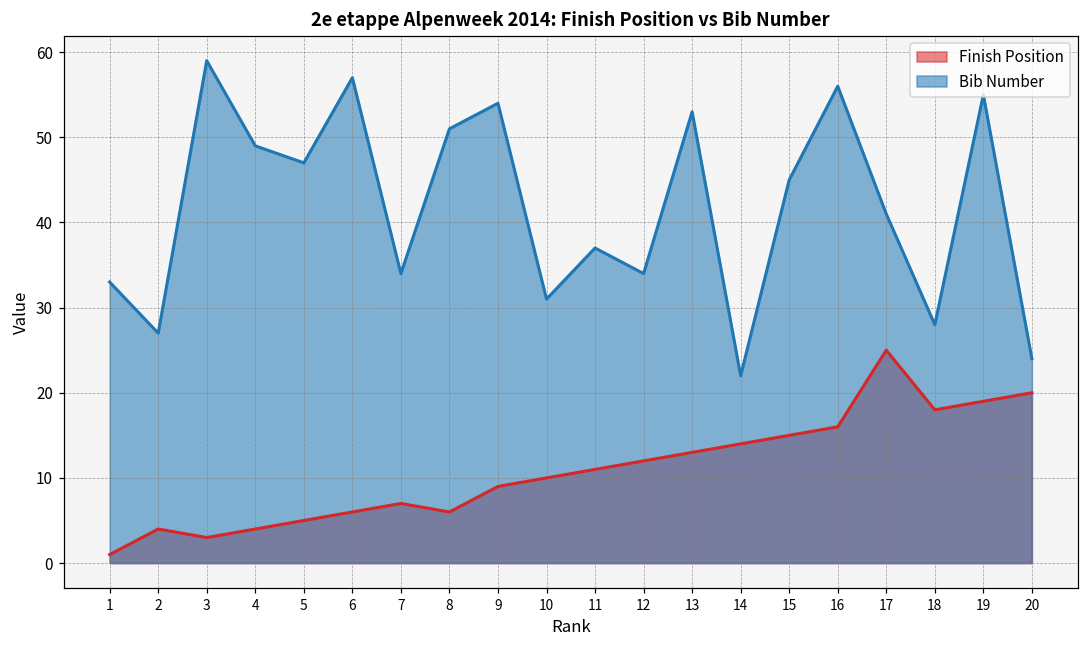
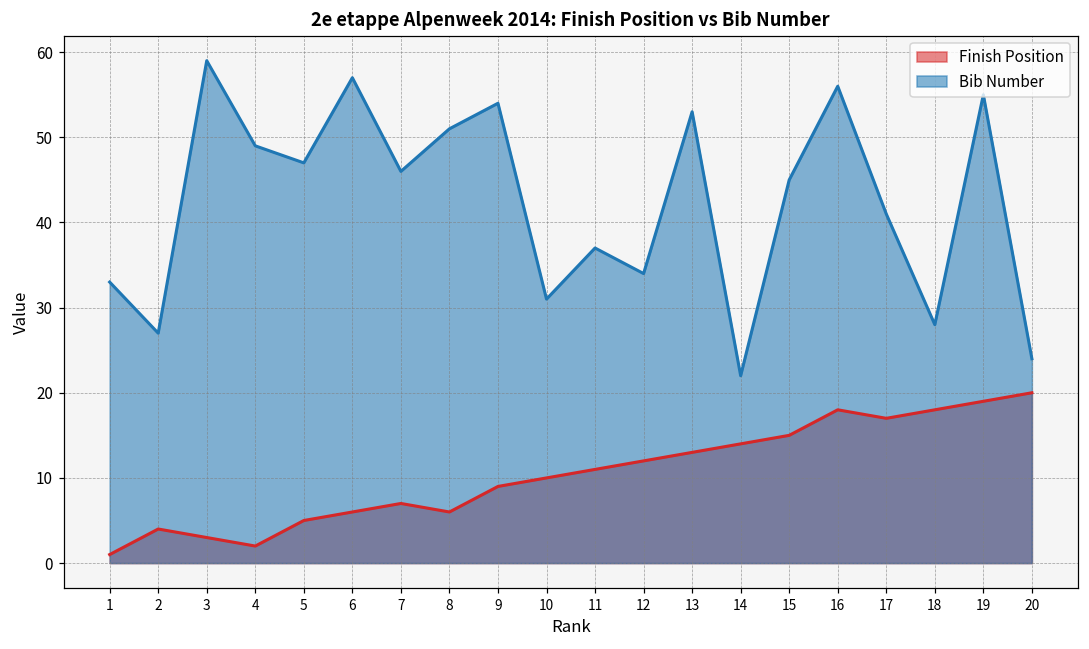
  {
    "Finish Position": {
      "1": 1,
      "2": 4,
      "3": 3,
-     "4": 4,
+     "4": 2,
      "5": 5,
      "6": 6,
      "7": 7,
      "8": 6,
      "9": 9,
      "10": 10,
      "11": 11,
      "12": 12,
      "13": 13,
      "14": 14,
      "15": 15,
-     "16": 16,
-     "17": 25,
+     "16": 18,
+     "17": 17,
      "18": 18,
      "19": 19,
      "20": 20
    },
    "Bib Number": {
      "1": 33,
      "2": 27,
      "3": 59,
      "4": 49,
      "5": 47,
      "6": 57,
-     "7": 34,
+     "7": 46,
      "8": 51,
      "9": 54,
      "10": 31,
      "11": 37,
      "12": 34,
      "13": 53,
      "14": 22,
      "15": 45,
      "16": 56,
      "17": 41,
      "18": 28,
      "19": 55,
      "20": 24
    }
  }
